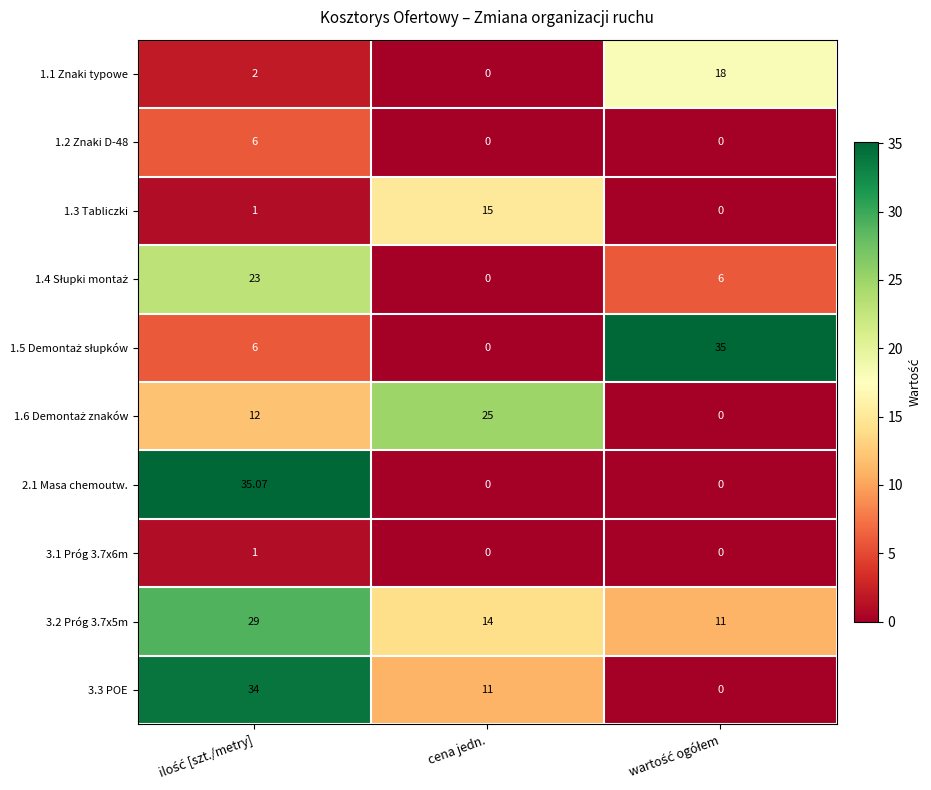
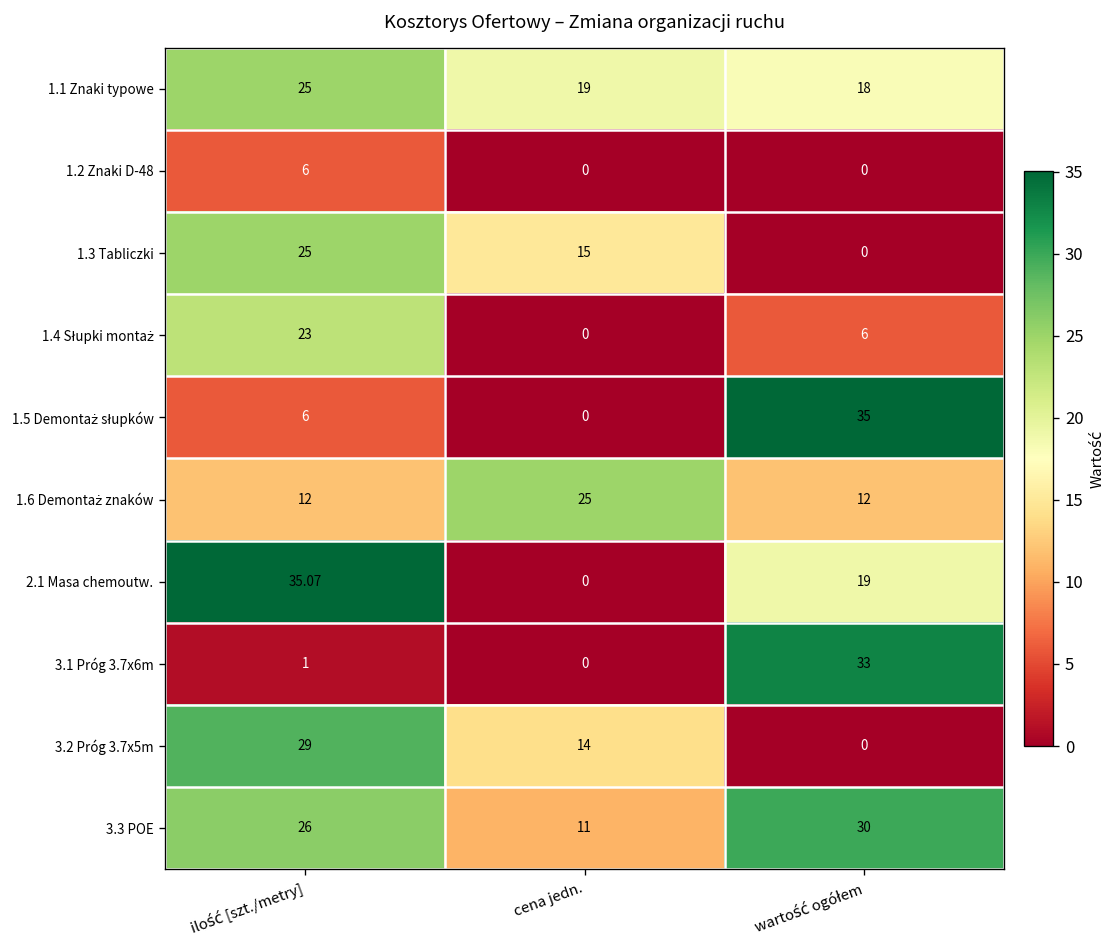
  {
    "1.1 Znaki typowe": {
-     "ilość [szt./metry]": 2,
-     "cena jedn.": 0,
+     "ilość [szt./metry]": 25,
+     "cena jedn.": 19,
      "wartość ogółem": 18
    },
    "1.2 Znaki D-48": {
      "ilość [szt./metry]": 6,
      "cena jedn.": 0,
      "wartość ogółem": 0
    },
    "1.3 Tabliczki": {
-     "ilość [szt./metry]": 1,
+     "ilość [szt./metry]": 25,
      "cena jedn.": 15,
      "wartość ogółem": 0
    },
    "1.4 Słupki montaż": {
      "ilość [szt./metry]": 23,
      "cena jedn.": 0,
      "wartość ogółem": 6
    },
    "1.5 Demontaż słupków": {
      "ilość [szt./metry]": 6,
      "cena jedn.": 0,
      "wartość ogółem": 35
    },
    "1.6 Demontaż znaków": {
      "ilość [szt./metry]": 12,
      "cena jedn.": 25,
-     "wartość ogółem": 0
+     "wartość ogółem": 12
    },
    "2.1 Masa chemoutw.": {
      "ilość [szt./metry]": 35.07,
      "cena jedn.": 0,
-     "wartość ogółem": 0
+     "wartość ogółem": 19
    },
    "3.1 Próg 3.7x6m": {
      "ilość [szt./metry]": 1,
      "cena jedn.": 0,
-     "wartość ogółem": 0
+     "wartość ogółem": 33
    },
    "3.2 Próg 3.7x5m": {
      "ilość [szt./metry]": 29,
      "cena jedn.": 14,
-     "wartość ogółem": 11
+     "wartość ogółem": 0
    },
    "3.3 POE": {
-     "ilość [szt./metry]": 34,
+     "ilość [szt./metry]": 26,
      "cena jedn.": 11,
-     "wartość ogółem": 0
+     "wartość ogółem": 30
    }
  }
